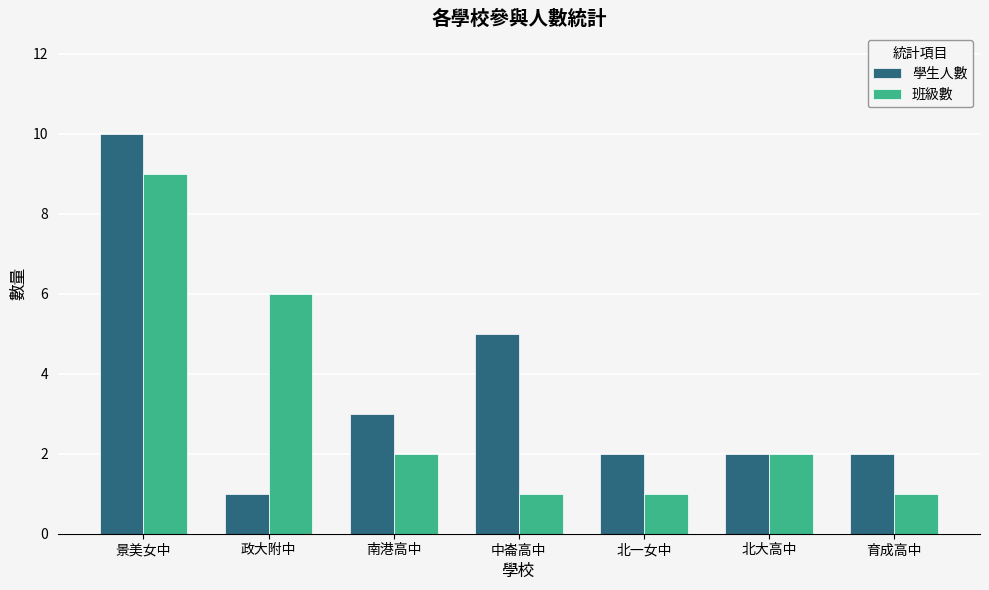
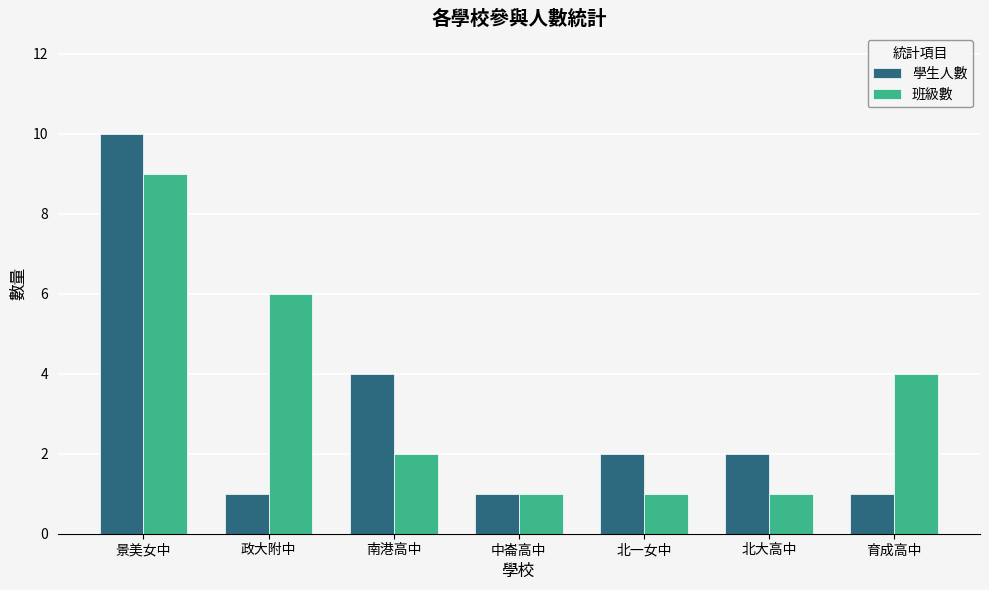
  {
    "學生人數": {
      "景美女中": 10,
      "政大附中": 1,
-     "南港高中": 3,
-     "中崙高中": 5,
+     "南港高中": 4,
+     "中崙高中": 1,
      "北一女中": 2,
      "北大高中": 2,
-     "育成高中": 2
+     "育成高中": 1
    },
    "班級數": {
      "景美女中": 9,
      "政大附中": 6,
      "南港高中": 2,
      "中崙高中": 1,
      "北一女中": 1,
-     "北大高中": 2,
-     "育成高中": 1
+     "北大高中": 1,
+     "育成高中": 4
    }
  }
